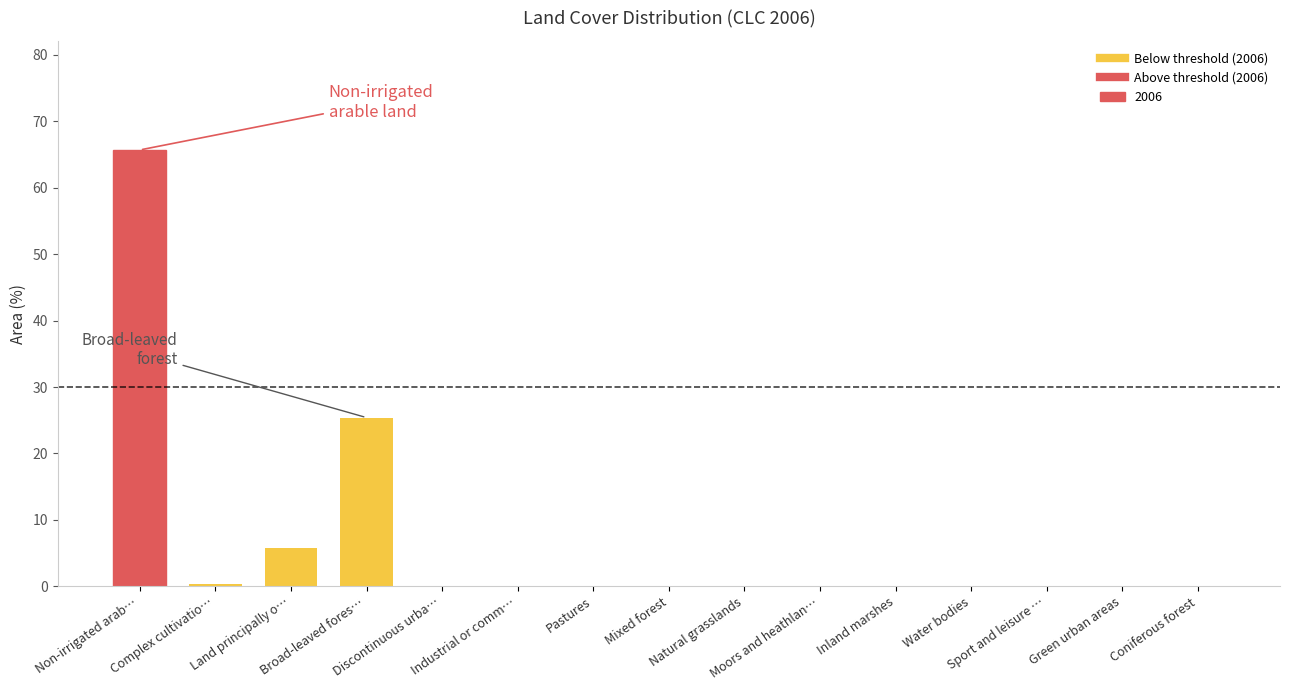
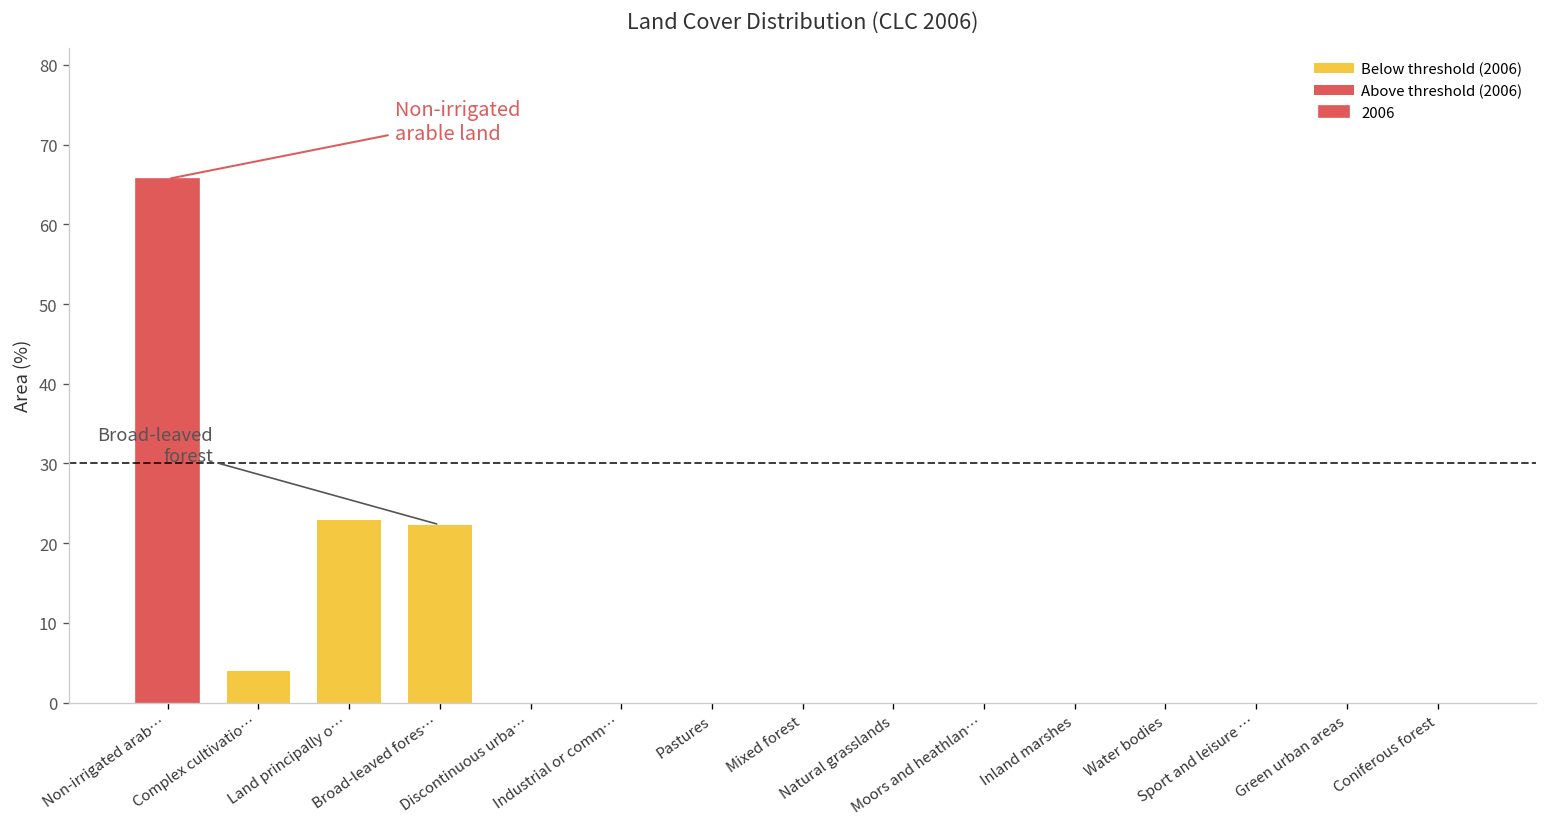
  {
    "Non-irrigated arab…": 66,
-   "Complex cultivatio…": 0,
-   "Land principally o…": 6,
-   "Broad-leaved fores…": 25,
+   "Complex cultivatio…": 4,
+   "Land principally o…": 23,
+   "Broad-leaved fores…": 22,
    "Discontinuous urba…": 0,
    "Industrial or comm…": 0,
    "Pastures": 0,
    "Mixed forest": 0,
    "Natural grasslands": 0,
    "Moors and heathlan…": 0,
    "Inland marshes": 0,
    "Water bodies": 0,
    "Sport and leisure …": 0,
    "Green urban areas": 0,
    "Coniferous forest": 0
  }
